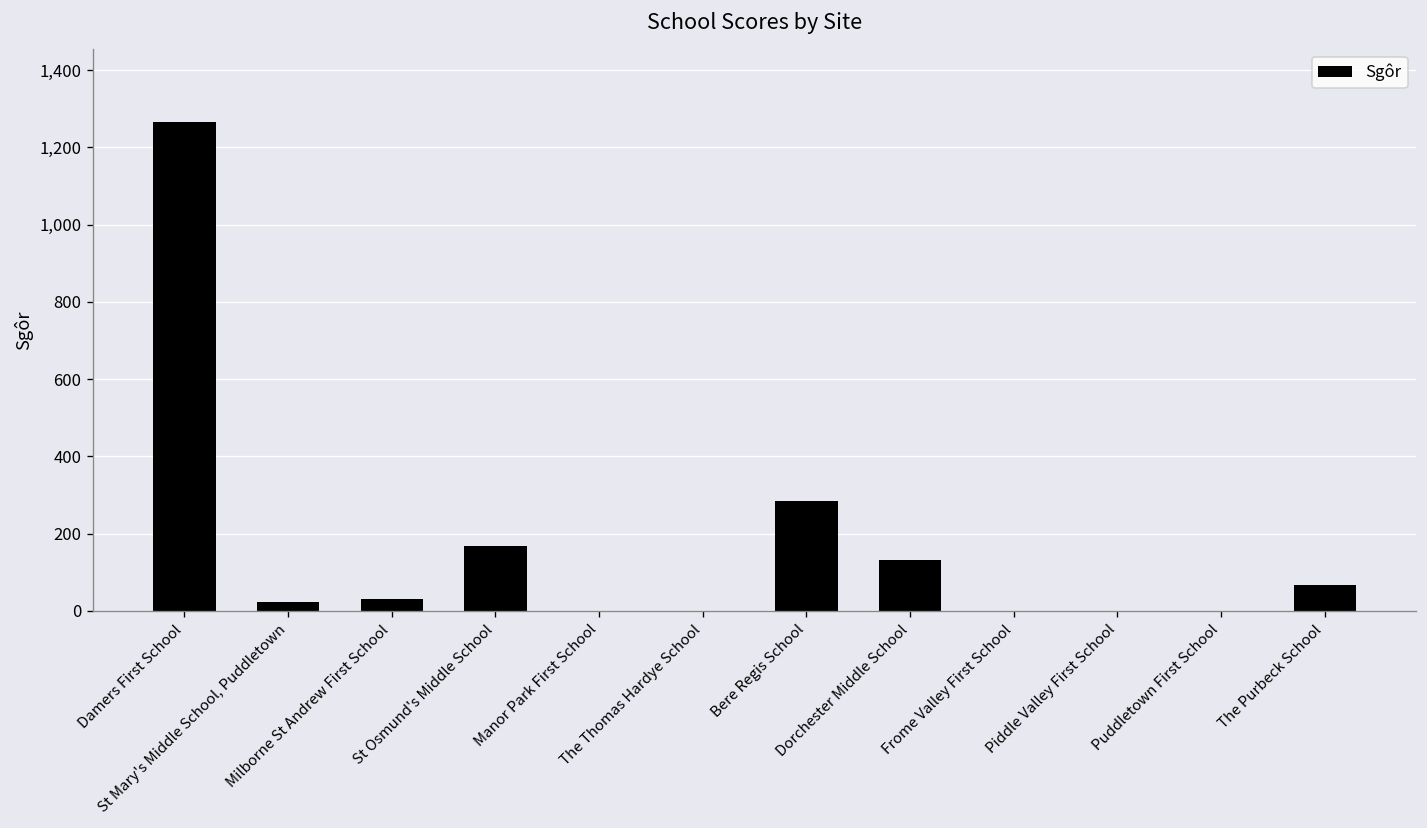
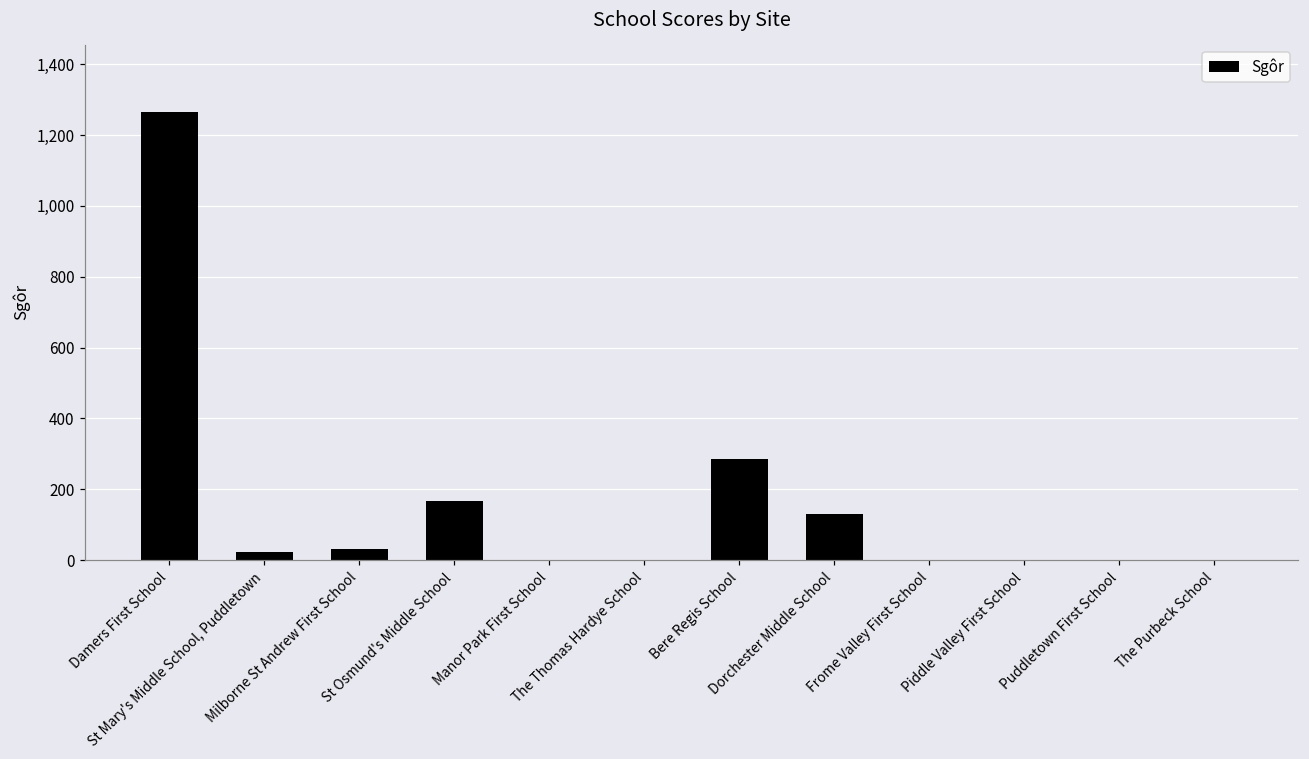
  {
    "Damers First School": "1,270",
    "St Mary's Middle School, Puddletown": "20",
    "Milborne St Andrew First School": "30",
    "St Osmund's Middle School": "170",
    "Manor Park First School": "0",
    "The Thomas Hardye School": "0",
    "Bere Regis School": "280",
    "Dorchester Middle School": "130",
    "Frome Valley First School": "0",
    "Piddle Valley First School": "0",
    "Puddletown First School": "0",
-   "The Purbeck School": "70"
+   "The Purbeck School": "0"
  }
